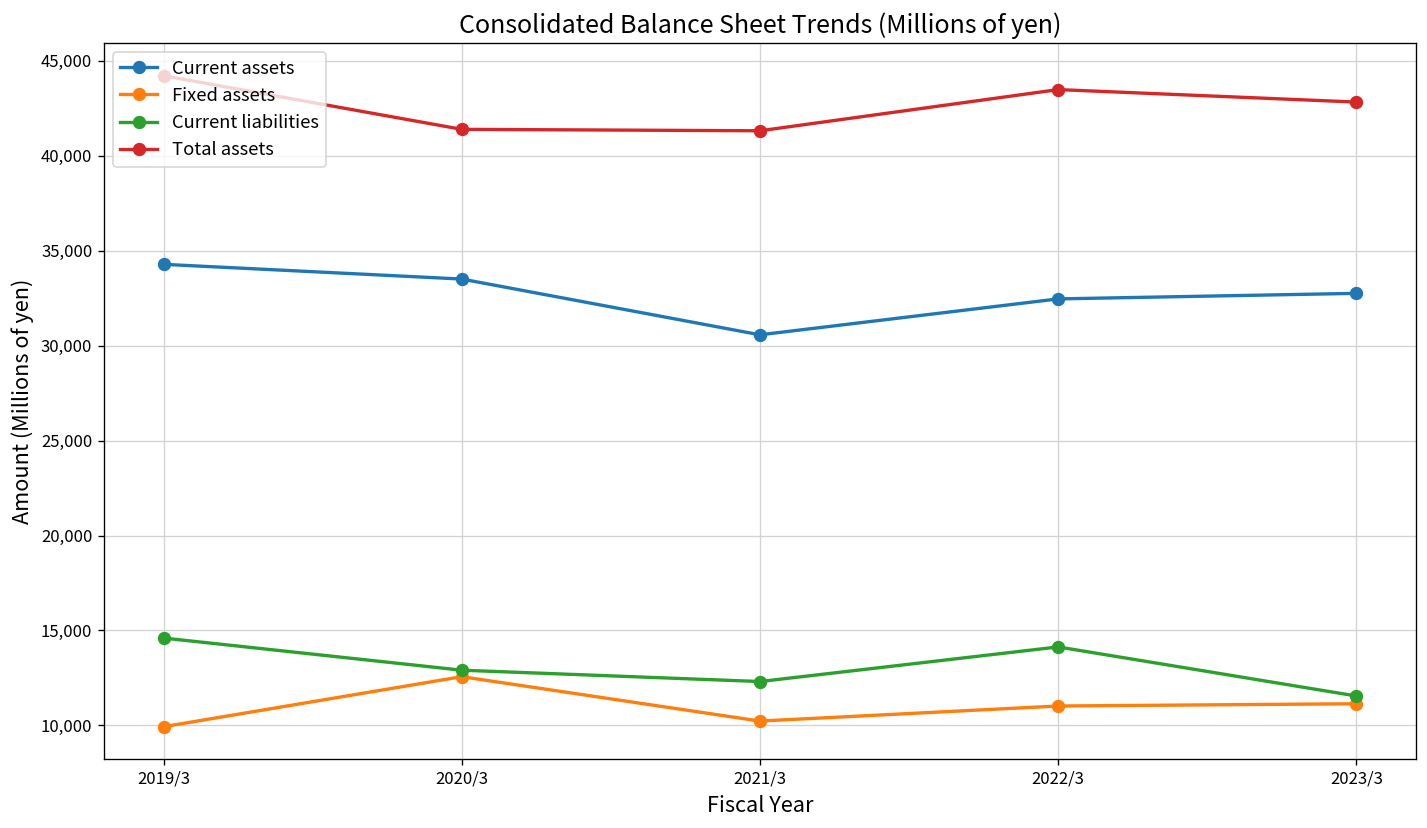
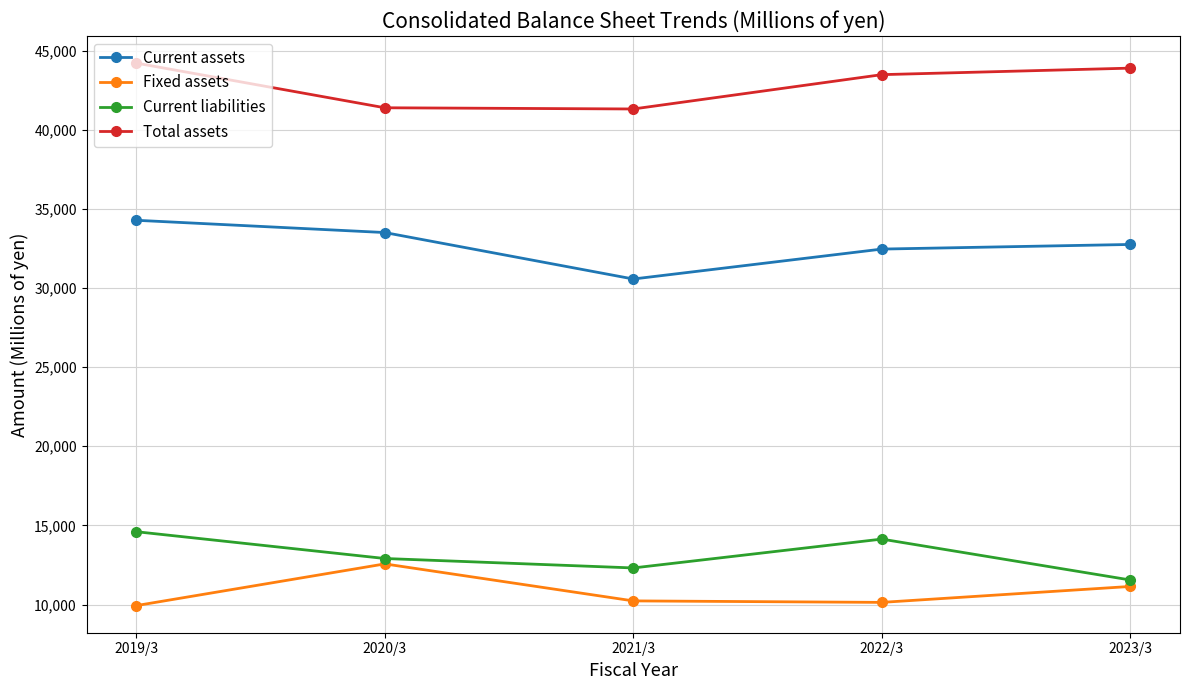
  {
    "Current assets": {
      "2019/3": "34,300",
      "2020/3": "33,500",
      "2021/3": "30,600",
      "2022/3": "32,500",
      "2023/3": "32,800"
    },
    "Fixed assets": {
      "2019/3": "9,900",
      "2020/3": "12,600",
      "2021/3": "10,200",
-     "2022/3": "11,000",
+     "2022/3": "10,100",
      "2023/3": "11,100"
    },
    "Current liabilities": {
      "2019/3": "14,600",
      "2020/3": "12,900",
      "2021/3": "12,300",
      "2022/3": "14,100",
      "2023/3": "11,500"
    },
    "Total assets": {
      "2020/3": "41,400",
      "2021/3": "41,300",
      "2022/3": "43,500",
-     "2023/3": "42,800"
+     "2023/3": "43,900"
    }
  }
